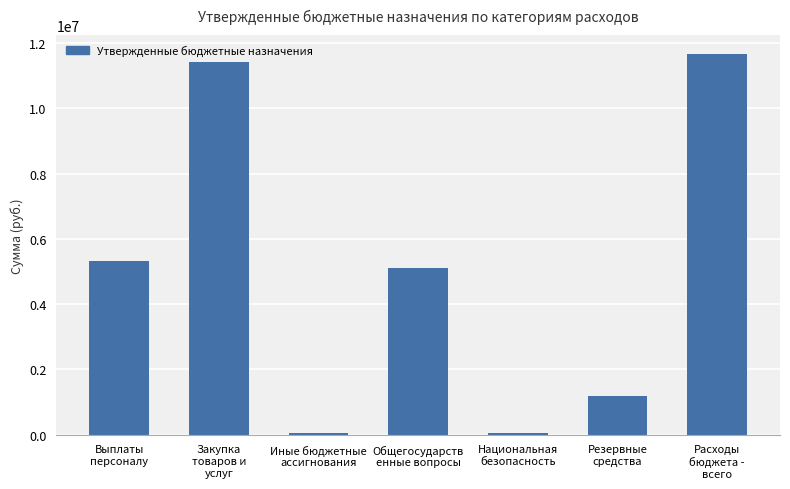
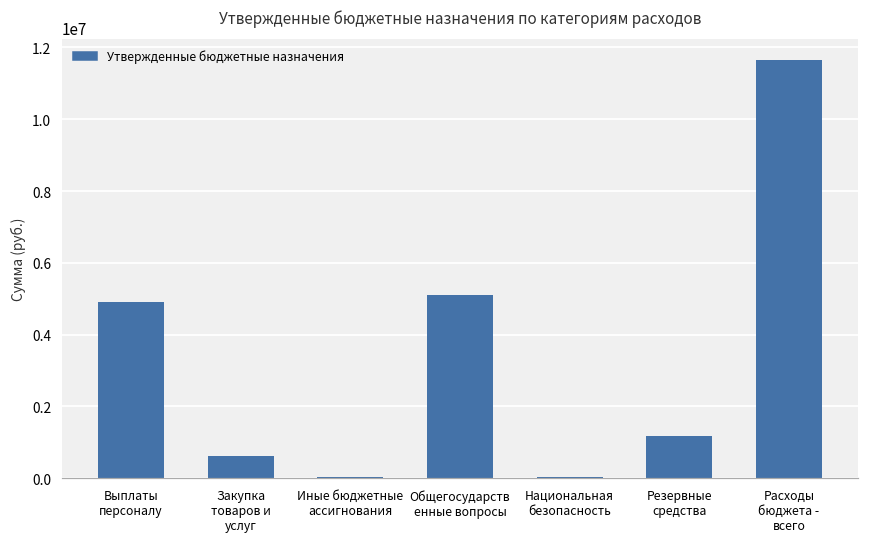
  {
-   "Выплаты персоналу": 5300000,
-   "Закупка товаров и услуг": 11400000,
+   "Выплаты персоналу": 4900000,
+   "Закупка товаров и услуг": 600000,
    "Общегосударств енные вопросы": 5100000,
    "Резервные средства": 1200000,
    "Расходы бюджета - всего": 11700000
  }
